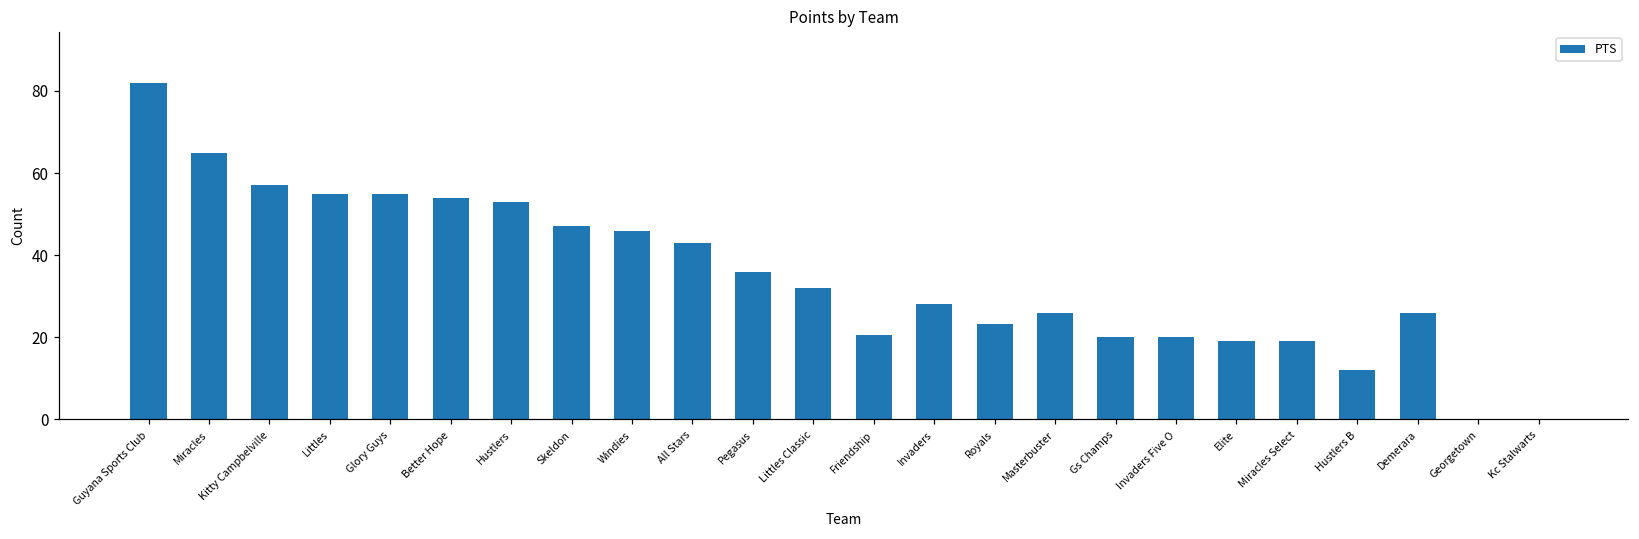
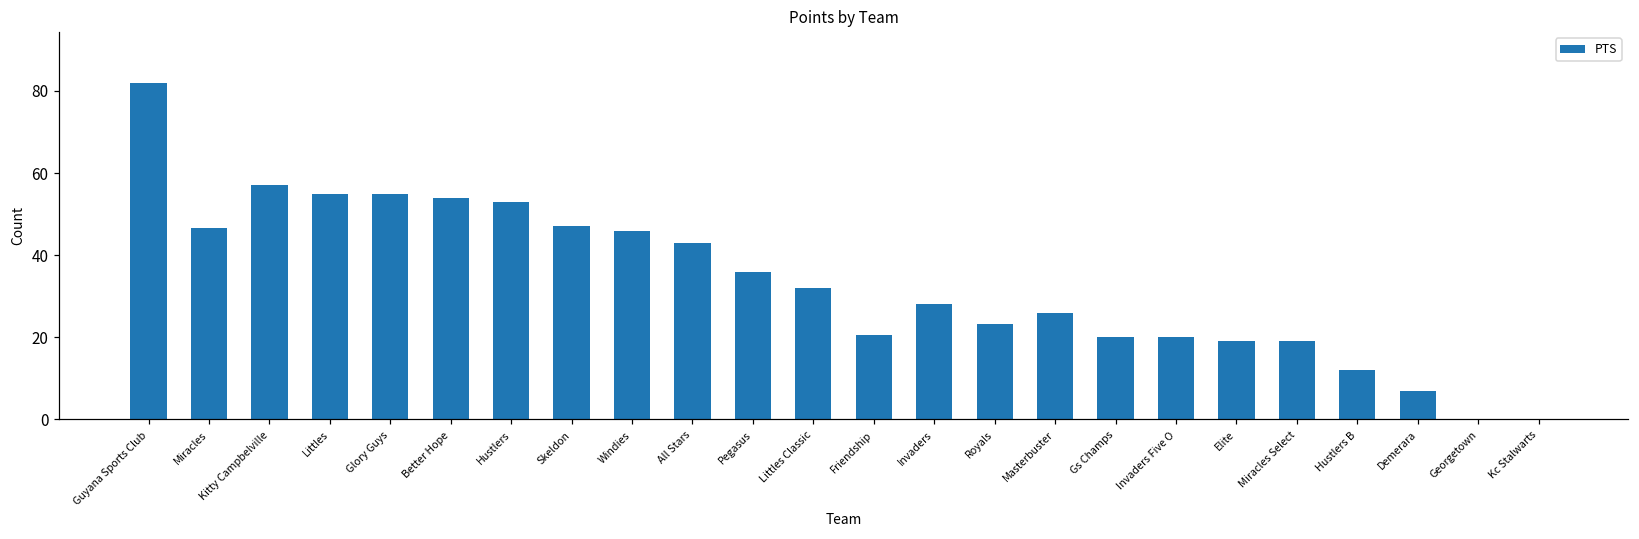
  {
    "Guyana Sports Club": 82,
-   "Miracles": 65,
+   "Miracles": 47,
    "Kitty Campbelville": 57,
    "Littles": 55,
    "Glory Guys": 55,
    "Better Hope": 54,
    "Hustlers": 53,
    "Skeldon": 47,
    "Windies": 46,
    "All Stars": 43,
    "Pegasus": 36,
    "Littles Classic": 32,
    "Friendship": 21,
    "Invaders": 28,
    "Royals": 23,
    "Masterbuster": 26,
    "Gs Champs": 20,
    "Invaders Five O": 20,
    "Elite": 19,
    "Miracles Select": 19,
    "Hustlers B": 12,
-   "Demerara": 26,
+   "Demerara": 7,
    "Georgetown": 0,
    "Kc Stalwarts": 0
  }
